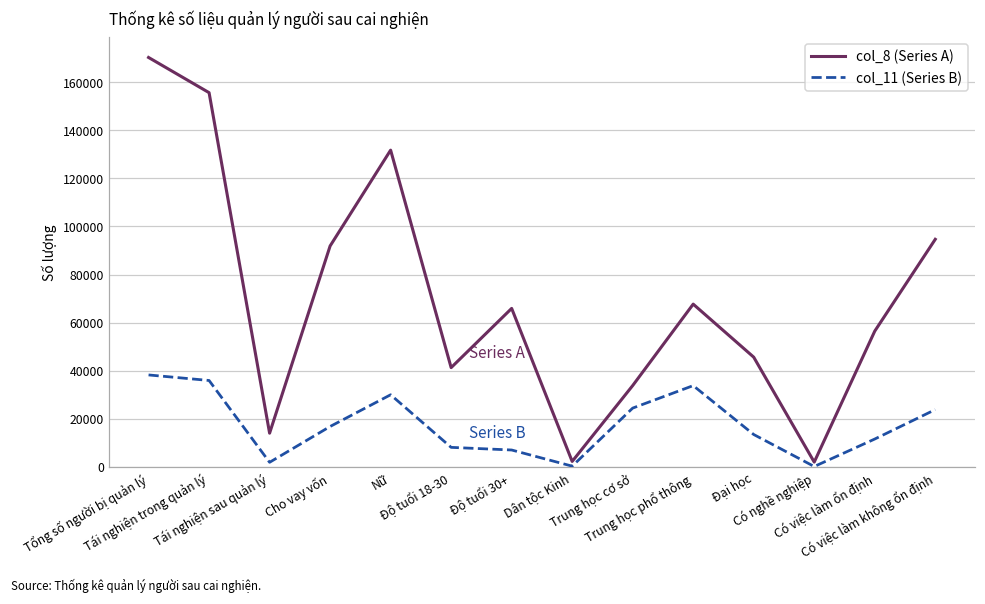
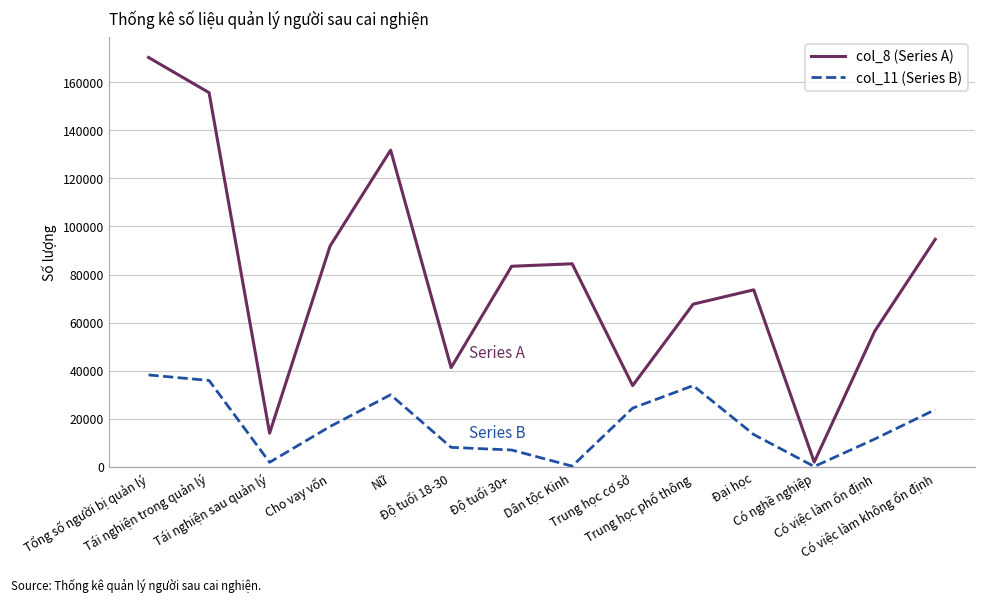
  {
    "col_8 (Series A)": {
      "Tổng số người bị quản lý": 170000,
      "Tái nghiện trong quản lý": 156000,
      "Tái nghiện sau quản lý": 14000,
      "Cho vay vốn": 92000,
      "Nữ": 132000,
      "Độ tuổi 18-30": 41000,
-     "Độ tuổi 30+": 66000,
-     "Dân tộc Kinh": 2000,
+     "Độ tuổi 30+": 83000,
+     "Dân tộc Kinh": 84000,
      "Trung học cơ sở": 34000,
      "Trung học phổ thông": 68000,
-     "Đại học": 46000,
+     "Đại học": 74000,
      "Có nghề nghiệp": 2000,
      "Có việc làm ổn định": 56000,
      "Có việc làm không ổn định": 95000
    },
    "col_11 (Series B)": {
      "Tổng số người bị quản lý": 38000,
      "Tái nghiện trong quản lý": 36000,
      "Tái nghiện sau quản lý": 2000,
      "Cho vay vốn": 17000,
      "Nữ": 30000,
      "Độ tuổi 18-30": 8000,
      "Độ tuổi 30+": 7000,
      "Dân tộc Kinh": 0,
      "Trung học cơ sở": 24000,
      "Trung học phổ thông": 34000,
      "Đại học": 13000,
      "Có nghề nghiệp": 0,
      "Có việc làm ổn định": 12000,
      "Có việc làm không ổn định": 24000
    }
  }
